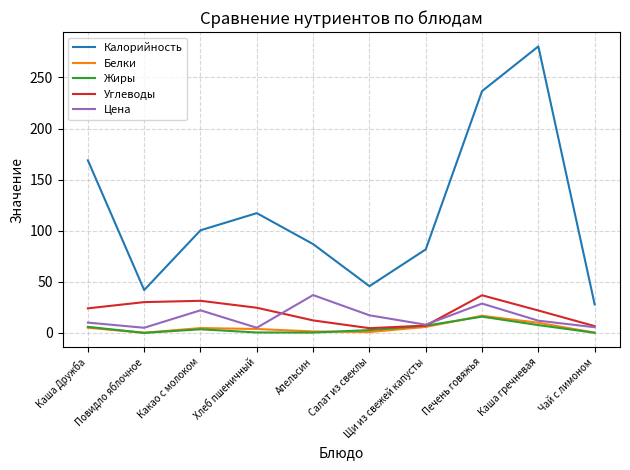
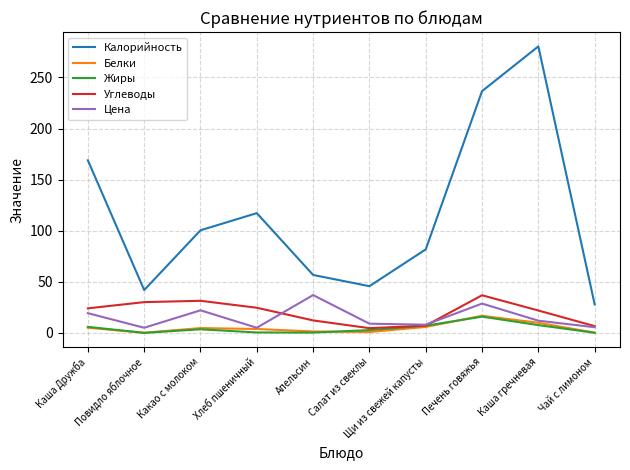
  {
    "Калорийность": {
      "Каша Дружба": 169,
      "Повидло яблочное": 42,
      "Какао с молоком": 100,
      "Хлеб пшеничный": 117,
-     "Апельсин": 87,
+     "Апельсин": 57,
      "Салат из свеклы": 46,
      "Щи из свежей капусты": 82,
      "Печень говяжья": 237,
      "Каша гречневая": 280,
      "Чай с лимоном": 28
    },
    "Жиры": {
      "Хлеб пшеничный": 0
    },
    "Углеводы": {
      "Каша Дружба": 24,
      "Повидло яблочное": 30,
      "Какао с молоком": 31,
      "Хлеб пшеничный": 25,
      "Апельсин": 12,
      "Печень говяжья": 37,
      "Каша гречневая": 22
    },
    "Цена": {
-     "Каша Дружба": 10,
+     "Каша Дружба": 19,
      "Повидло яблочное": 5,
      "Какао с молоком": 22,
      "Апельсин": 37,
-     "Салат из свеклы": 17,
+     "Салат из свеклы": 9,
      "Печень говяжья": 29
    }
  }
